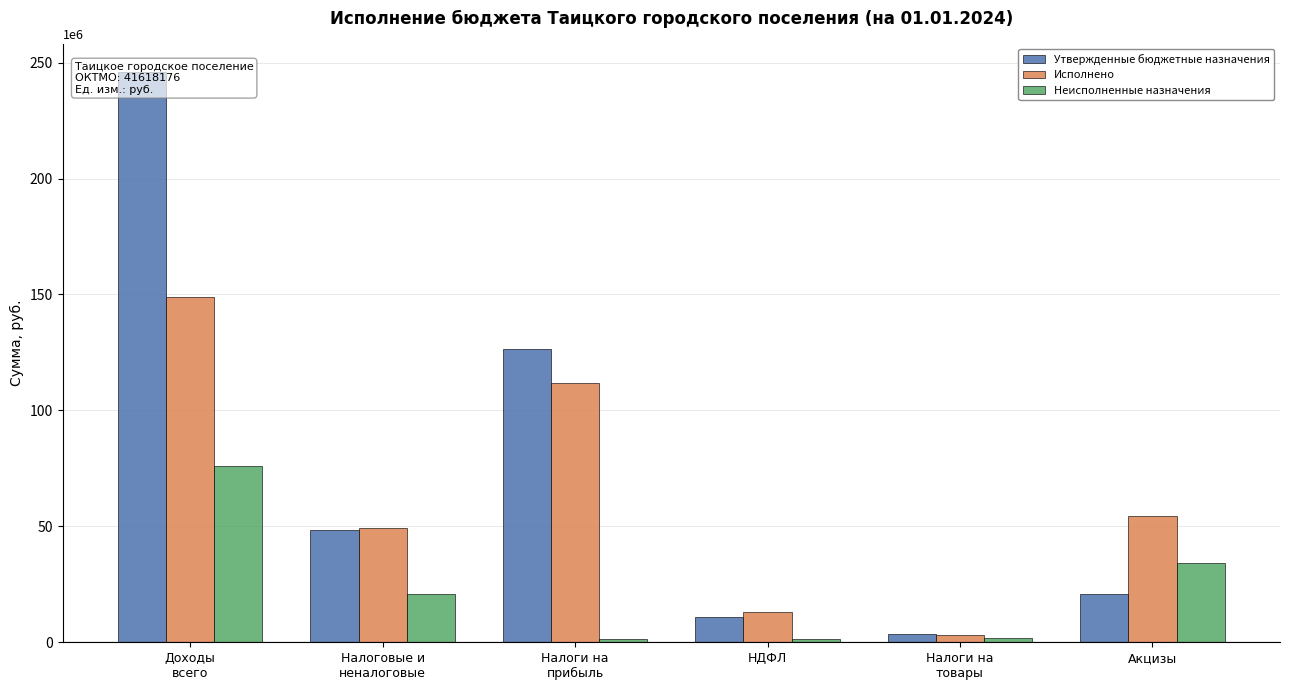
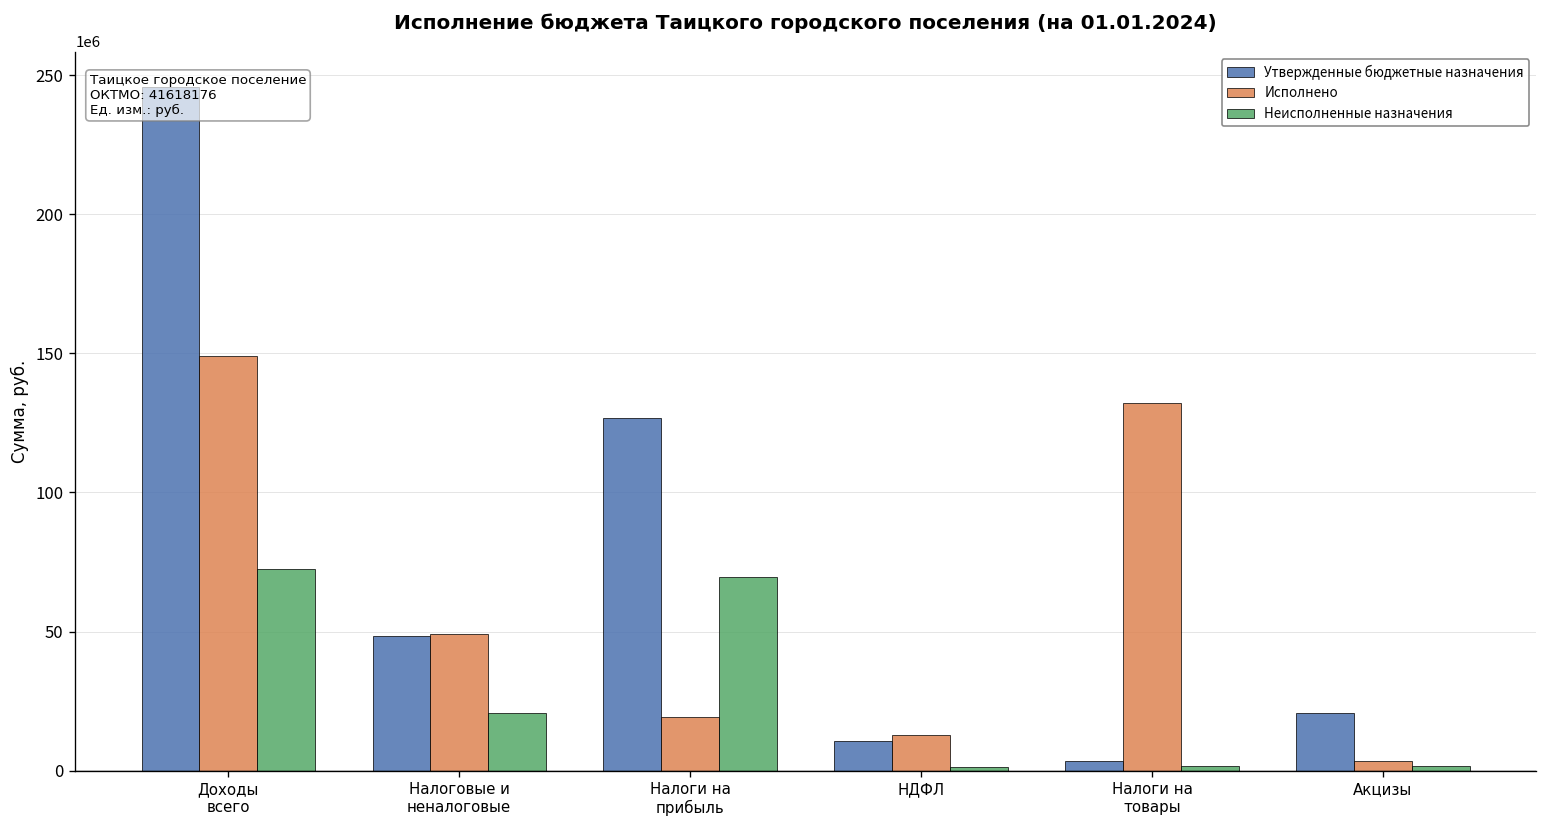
  {
    "Утвержденные бюджетные назначения": {
      "Налоговые и неналоговые": 49000000,
      "Налоги на прибыль": 127000000,
      "НДФЛ": 11000000,
      "Налоги на товары": 4000000,
      "Акцизы": 21000000
    },
    "Исполнено": {
      "Доходы всего": 149000000,
      "Налоговые и неналоговые": 49000000,
-     "Налоги на прибыль": 112000000,
+     "Налоги на прибыль": 19000000,
      "НДФЛ": 13000000,
-     "Налоги на товары": 3000000,
-     "Акцизы": 54000000
+     "Налоги на товары": 132000000,
+     "Акцизы": 3000000
    },
    "Неисполненные назначения": {
-     "Доходы всего": 76000000,
+     "Доходы всего": 72000000,
      "Налоговые и неналоговые": 21000000,
-     "Налоги на прибыль": 1000000,
+     "Налоги на прибыль": 69000000,
      "НДФЛ": 1000000,
      "Налоги на товары": 2000000,
-     "Акцизы": 34000000
+     "Акцизы": 2000000
    }
  }
